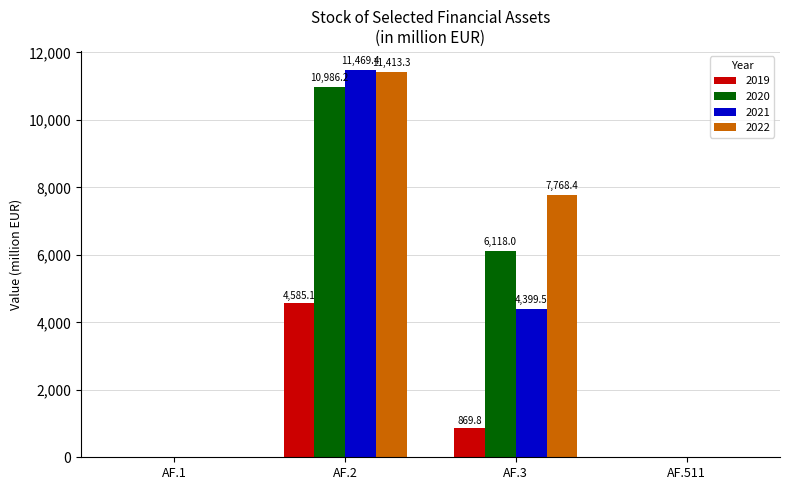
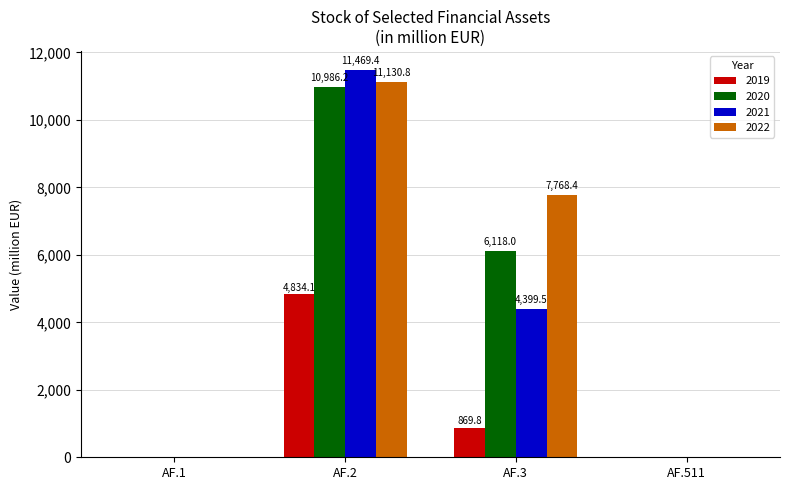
  {
    "2019": {
-     "AF.2": "4,585.1",
+     "AF.2": "4,834.1",
      "AF.3": "869.8"
    },
    "2020": {
      "AF.2": "10,986.2",
      "AF.3": "6,118.0"
    },
    "2021": {
      "AF.2": "11,469.4",
      "AF.3": "4,399.5"
    },
    "2022": {
-     "AF.2": "11,413.3",
+     "AF.2": "11,130.8",
      "AF.3": "7,768.4"
    }
  }
